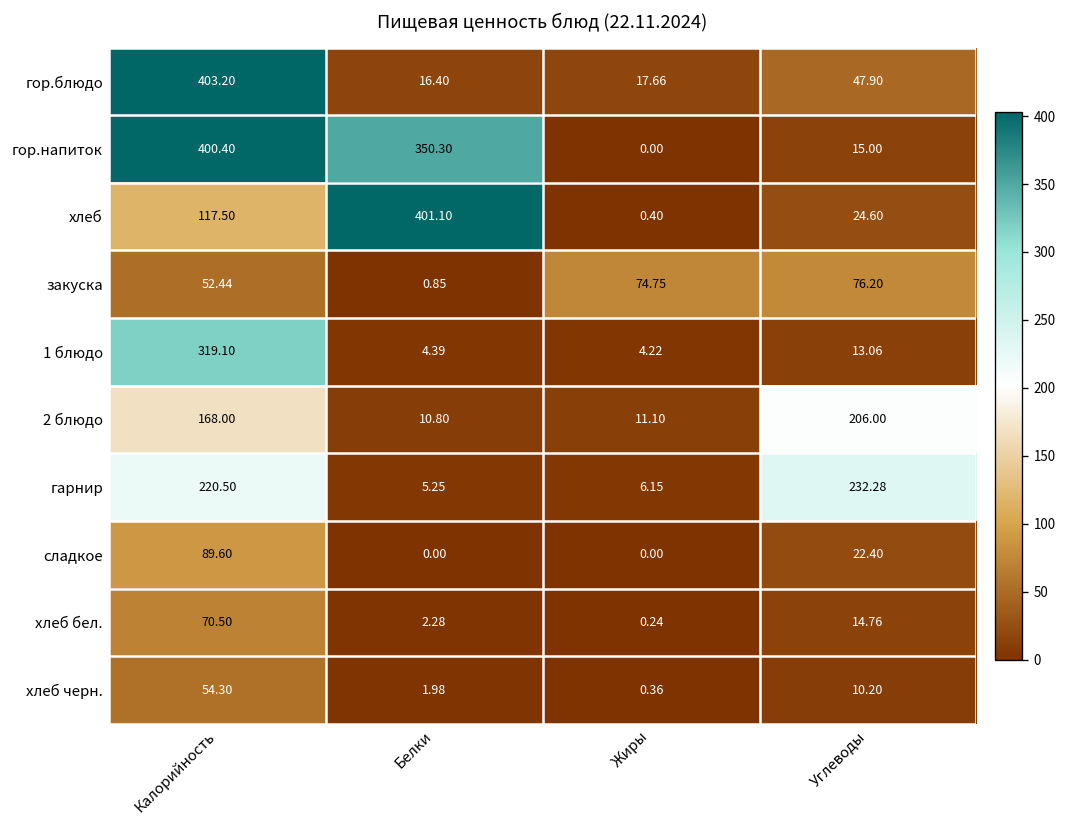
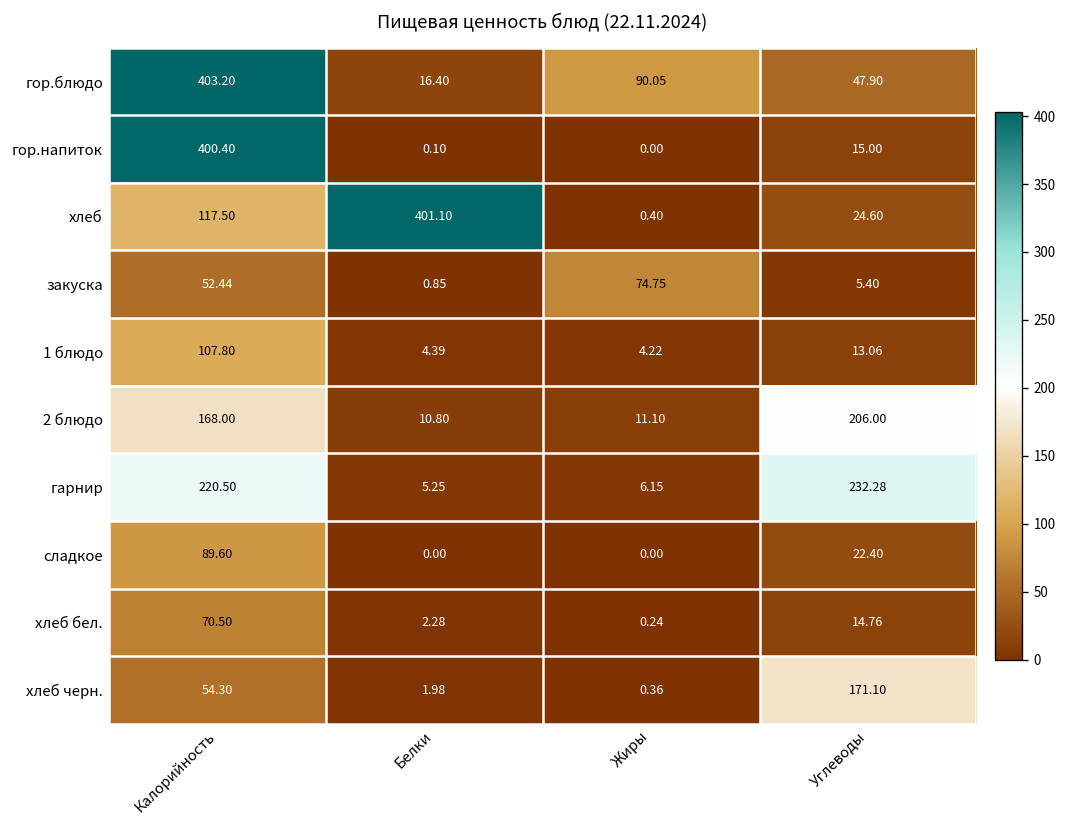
  {
    "гор.блюдо": {
      "Калорийность": 403.20,
      "Белки": 16.40,
-     "Жиры": 17.66,
+     "Жиры": 90.05,
      "Углеводы": 47.90
    },
    "гор.напиток": {
      "Калорийность": 400.40,
-     "Белки": 350.30,
+     "Белки": 0.10,
      "Жиры": 0.00,
      "Углеводы": 15.00
    },
    "хлеб": {
      "Калорийность": 117.50,
      "Белки": 401.10,
      "Жиры": 0.40,
      "Углеводы": 24.60
    },
    "закуска": {
      "Калорийность": 52.44,
      "Белки": 0.85,
      "Жиры": 74.75,
-     "Углеводы": 76.20
+     "Углеводы": 5.40
    },
    "1 блюдо": {
-     "Калорийность": 319.10,
+     "Калорийность": 107.80,
      "Белки": 4.39,
      "Жиры": 4.22,
      "Углеводы": 13.06
    },
    "2 блюдо": {
      "Калорийность": 168.00,
      "Белки": 10.80,
      "Жиры": 11.10,
      "Углеводы": 206.00
    },
    "гарнир": {
      "Калорийность": 220.50,
      "Белки": 5.25,
      "Жиры": 6.15,
      "Углеводы": 232.28
    },
    "сладкое": {
      "Калорийность": 89.60,
      "Белки": 0.00,
      "Жиры": 0.00,
      "Углеводы": 22.40
    },
    "хлеб бел.": {
      "Калорийность": 70.50,
      "Белки": 2.28,
      "Жиры": 0.24,
      "Углеводы": 14.76
    },
    "хлеб черн.": {
      "Калорийность": 54.30,
      "Белки": 1.98,
      "Жиры": 0.36,
-     "Углеводы": 10.20
+     "Углеводы": 171.10
    }
  }
